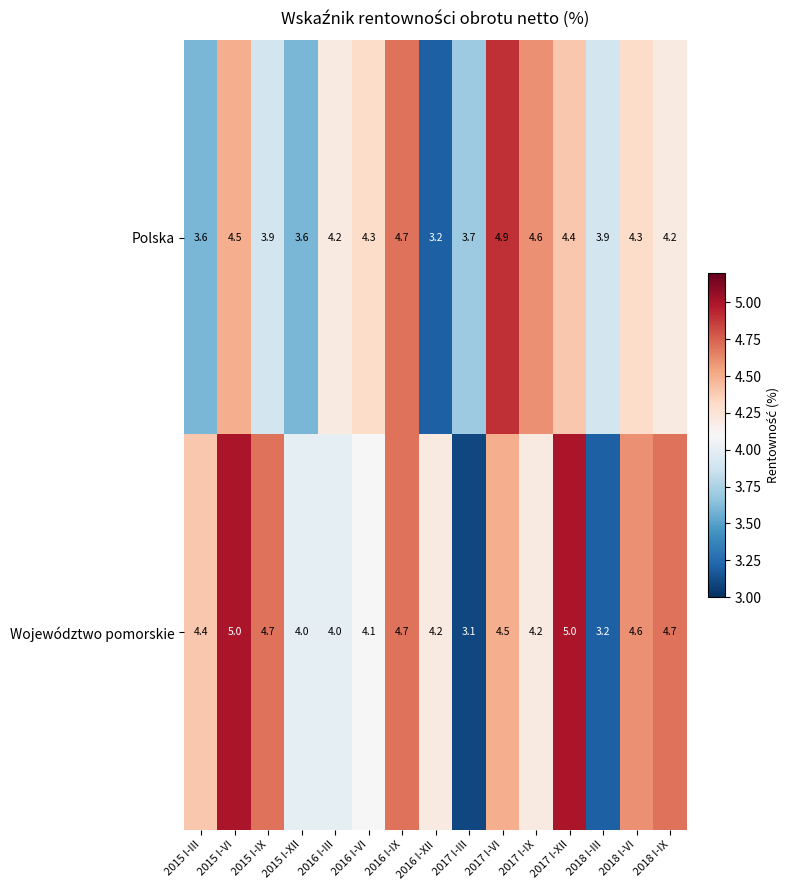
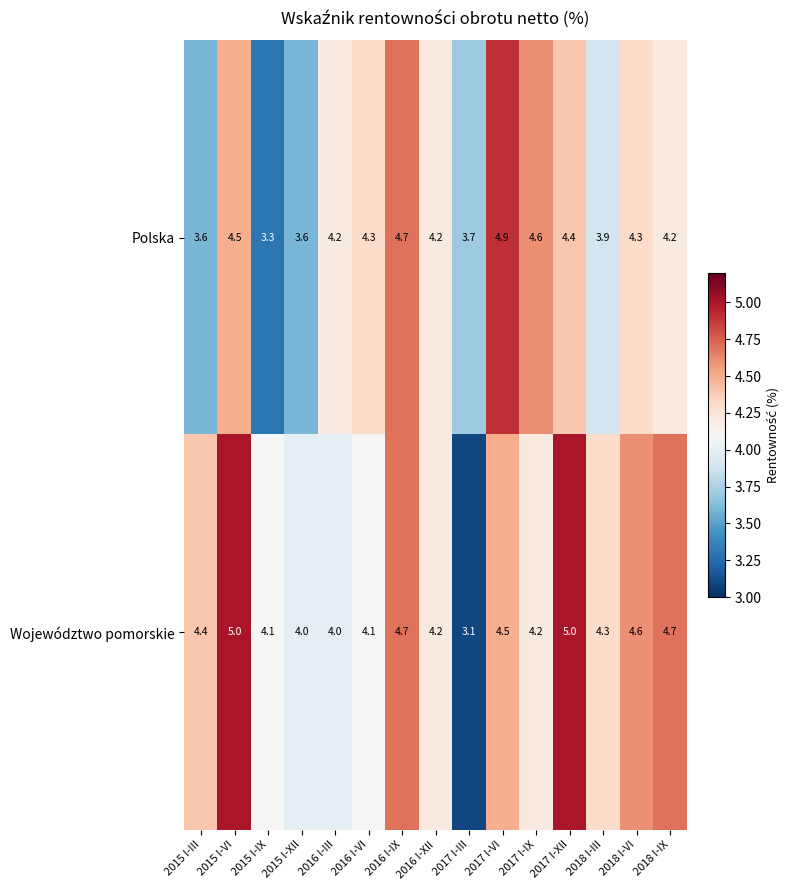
  {
    "Polska": {
      "2015 I-III": 3.6,
      "2015 I-VI": 4.5,
-     "2015 I-IX": 3.9,
+     "2015 I-IX": 3.3,
      "2015 I-XII": 3.6,
      "2016 I-III": 4.2,
      "2016 I-VI": 4.3,
      "2016 I-IX": 4.7,
-     "2016 I-XII": 3.2,
+     "2016 I-XII": 4.2,
      "2017 I-III": 3.7,
      "2017 I-VI": 4.9,
      "2017 I-IX": 4.6,
      "2017 I-XII": 4.4,
      "2018 I-III": 3.9,
      "2018 I-VI": 4.3,
      "2018 I-IX": 4.2
    },
    "Województwo pomorskie": {
      "2015 I-III": 4.4,
      "2015 I-VI": 5.0,
-     "2015 I-IX": 4.7,
+     "2015 I-IX": 4.1,
      "2015 I-XII": 4.0,
      "2016 I-III": 4.0,
      "2016 I-VI": 4.1,
      "2016 I-IX": 4.7,
      "2016 I-XII": 4.2,
      "2017 I-III": 3.1,
      "2017 I-VI": 4.5,
      "2017 I-IX": 4.2,
      "2017 I-XII": 5.0,
-     "2018 I-III": 3.2,
+     "2018 I-III": 4.3,
      "2018 I-VI": 4.6,
      "2018 I-IX": 4.7
    }
  }
